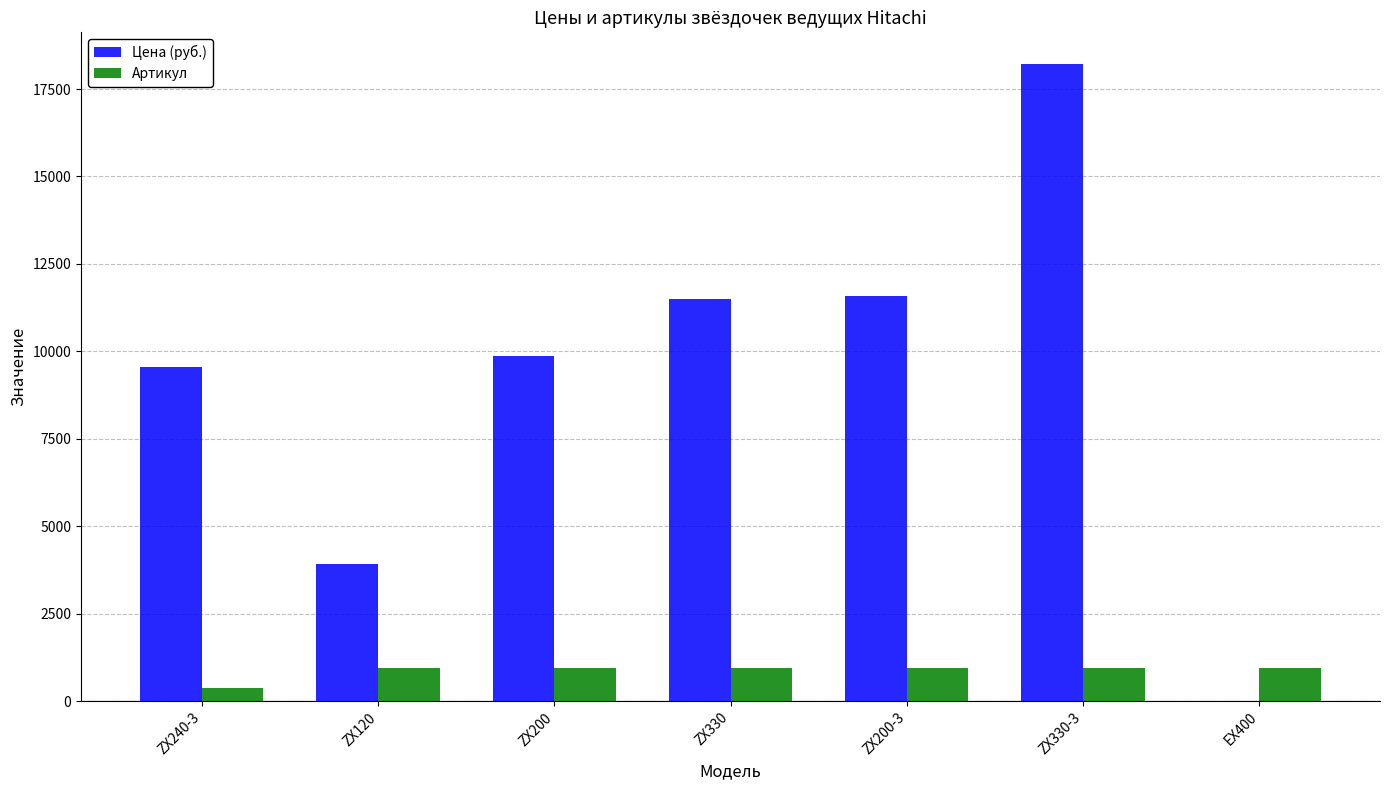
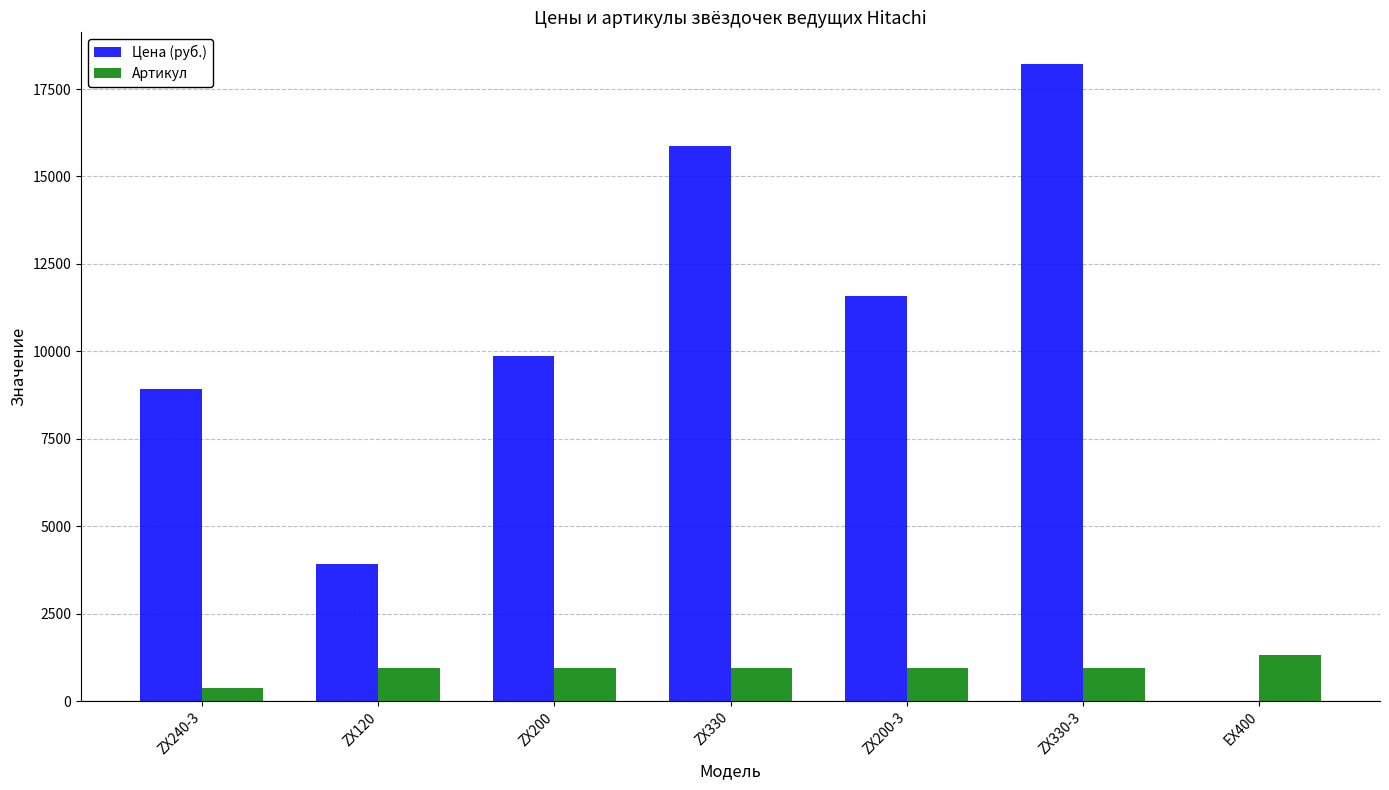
  {
    "Цена (руб.)": {
-     "ZX240-3": 9600,
+     "ZX240-3": 8900,
      "ZX120": 3900,
      "ZX200": 9900,
-     "ZX330": 11500,
+     "ZX330": 15900,
      "ZX200-3": 11600,
      "ZX330-3": 18200,
      "EX400": 0
    },
    "Артикул": {
      "ZX240-3": 400,
      "ZX120": 900,
      "ZX200": 900,
      "ZX330": 900,
      "ZX200-3": 900,
      "ZX330-3": 900,
-     "EX400": 900
+     "EX400": 1300
    }
  }
